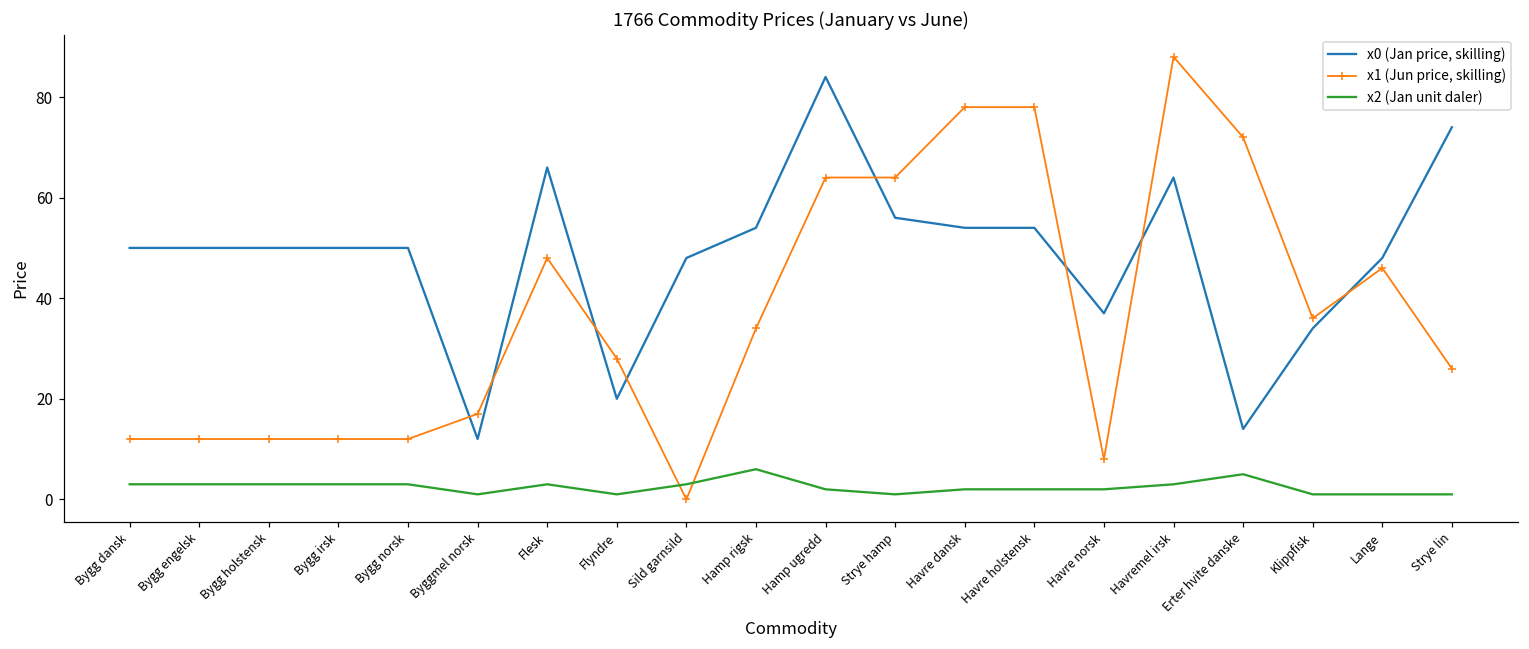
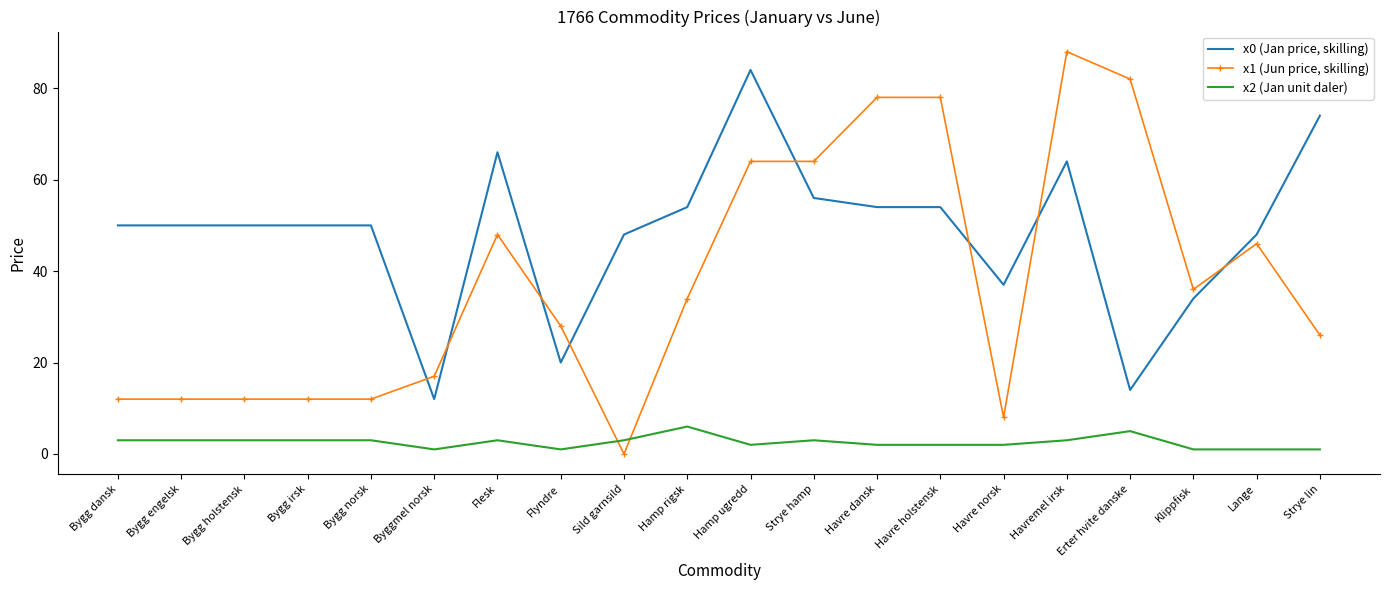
  {
    "x0 (Jan price, skilling)": {
      "Bygg dansk": 50,
      "Bygg engelsk": 50,
      "Bygg holstensk": 50,
      "Bygg irsk": 50,
      "Bygg norsk": 50,
      "Byggmel norsk": 12,
      "Flesk": 66,
      "Flyndre": 20,
      "Sild garnsild": 48,
      "Hamp rigsk": 54,
      "Hamp ugredd": 84,
      "Strye hamp": 56,
      "Havre dansk": 54,
      "Havre holstensk": 54,
      "Havre norsk": 37,
      "Havremel irsk": 64,
      "Erter hvite danske": 14,
      "Klippfisk": 34,
      "Lange": 48,
      "Strye lin": 74
    },
    "x1 (Jun price, skilling)": {
      "Bygg dansk": 12,
      "Bygg engelsk": 12,
      "Bygg holstensk": 12,
      "Bygg irsk": 12,
      "Bygg norsk": 12,
      "Byggmel norsk": 17,
      "Flesk": 48,
      "Flyndre": 28,
      "Sild garnsild": 0,
      "Hamp rigsk": 34,
      "Hamp ugredd": 64,
      "Strye hamp": 64,
      "Havre dansk": 78,
      "Havre holstensk": 78,
      "Havre norsk": 8,
      "Havremel irsk": 88,
-     "Erter hvite danske": 72,
+     "Erter hvite danske": 82,
      "Klippfisk": 36,
      "Lange": 46,
      "Strye lin": 26
    },
    "x2 (Jan unit daler)": {
      "Bygg dansk": 3,
      "Bygg engelsk": 3,
      "Bygg holstensk": 3,
      "Bygg irsk": 3,
      "Bygg norsk": 3,
      "Byggmel norsk": 1,
      "Flesk": 3,
      "Flyndre": 1,
      "Sild garnsild": 3,
      "Hamp rigsk": 6,
      "Hamp ugredd": 2,
-     "Strye hamp": 1,
+     "Strye hamp": 3,
      "Havre dansk": 2,
      "Havre holstensk": 2,
      "Havre norsk": 2,
      "Havremel irsk": 3,
      "Erter hvite danske": 5,
      "Klippfisk": 1,
      "Lange": 1,
      "Strye lin": 1
    }
  }
